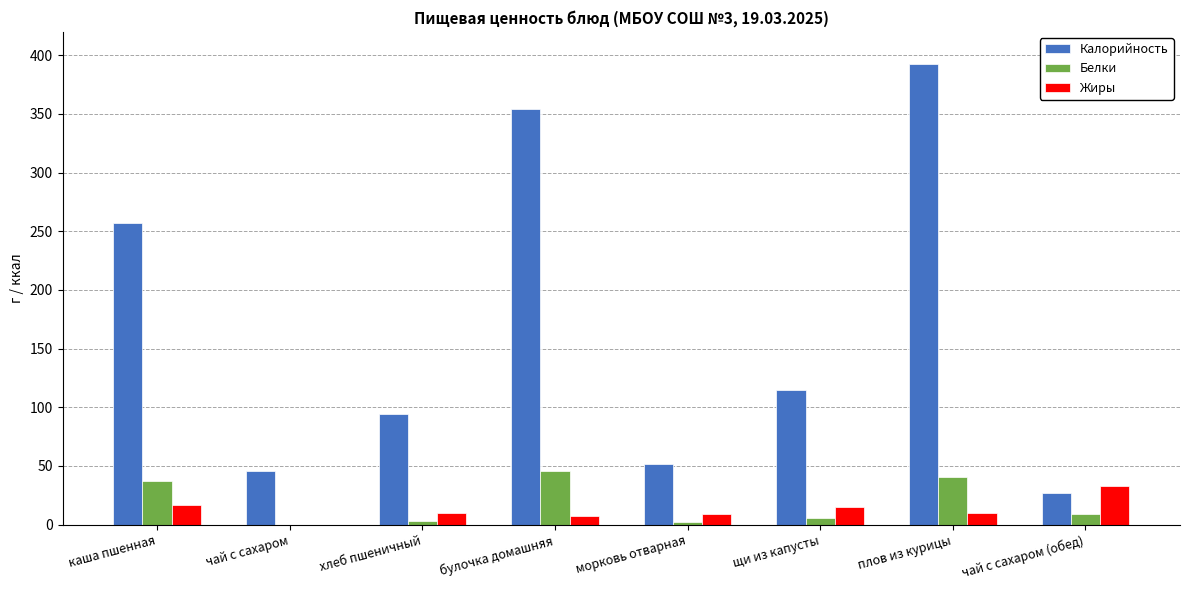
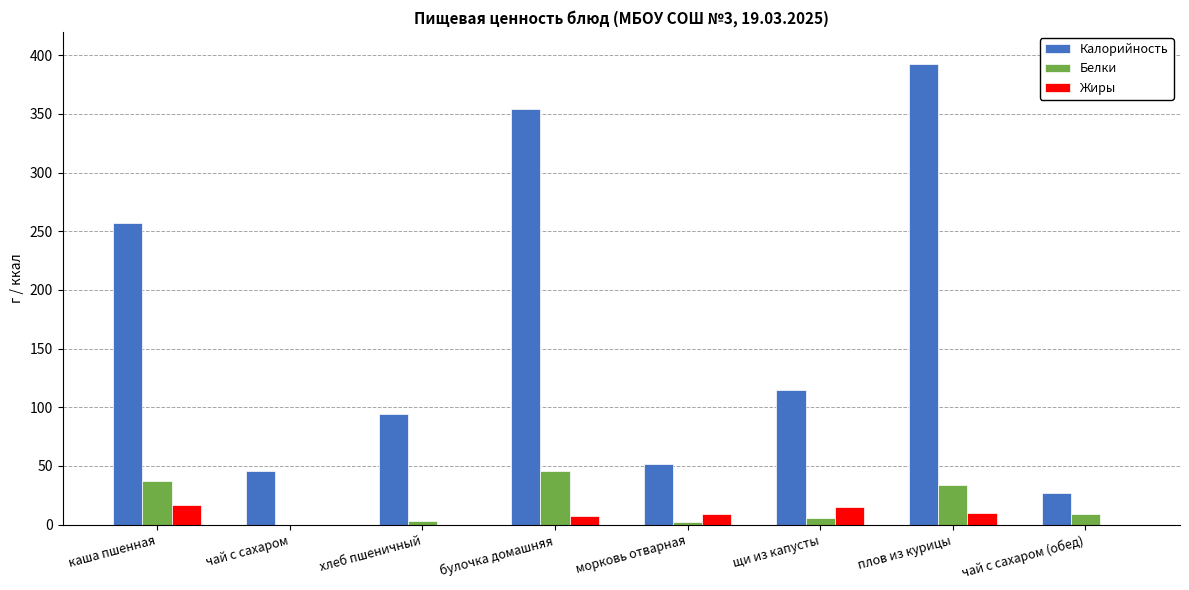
  {
    "Калорийность": {
      "каша пшенная": 257,
      "чай с сахаром": 46,
      "хлеб пшеничный": 94,
      "булочка домашняя": 354,
      "морковь отварная": 52,
      "щи из капусты": 115,
      "плов из курицы": 393,
      "чай с сахаром (обед)": 27
    },
    "Белки": {
      "каша пшенная": 37,
      "чай с сахаром": 0,
      "хлеб пшеничный": 3,
      "булочка домашняя": 46,
      "щи из капусты": 6,
-     "плов из курицы": 41,
+     "плов из курицы": 34,
      "чай с сахаром (обед)": 9
    },
    "Жиры": {
      "каша пшенная": 17,
      "чай с сахаром": 0,
-     "хлеб пшеничный": 10,
+     "хлеб пшеничный": 0,
      "булочка домашняя": 7,
      "морковь отварная": 9,
      "щи из капусты": 15,
      "плов из курицы": 10,
-     "чай с сахаром (обед)": 33
+     "чай с сахаром (обед)": 0
    }
  }
